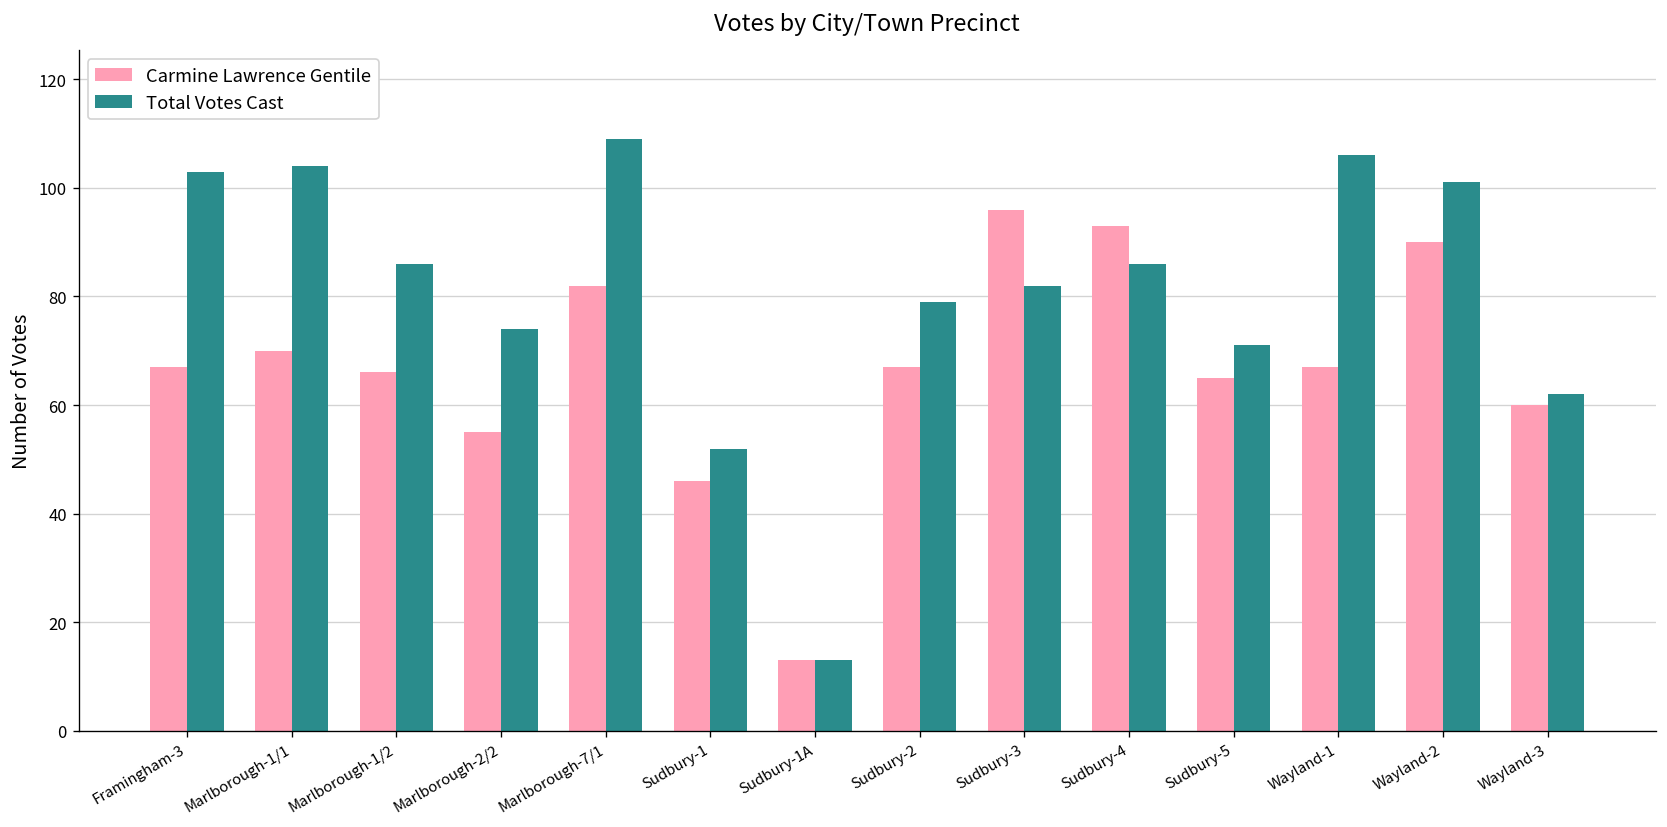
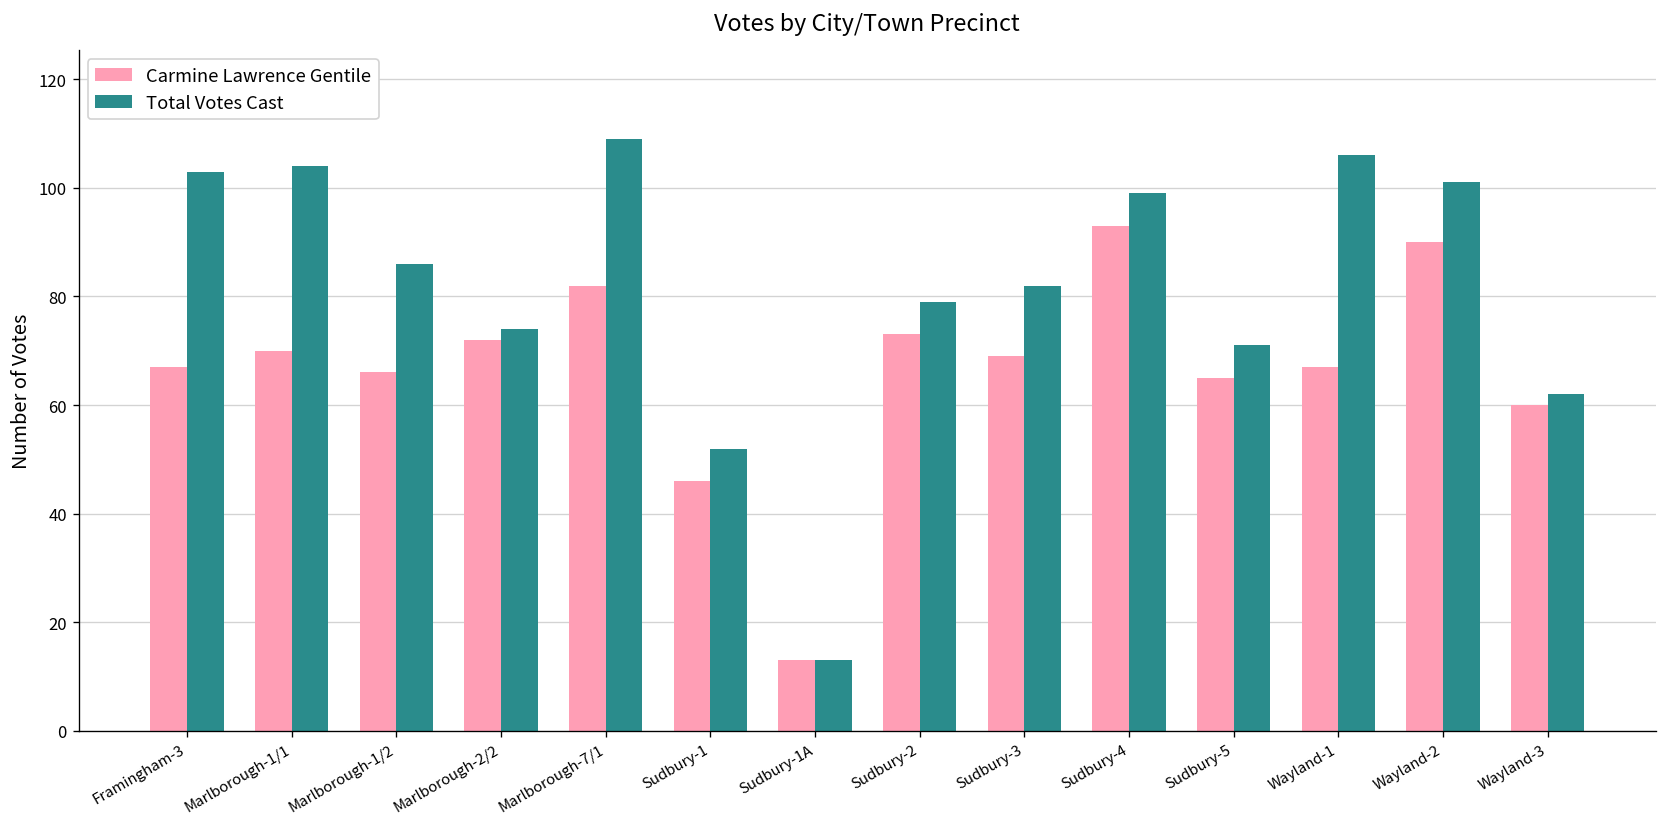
  {
    "Carmine Lawrence Gentile": {
      "Framingham-3": 67,
      "Marlborough-1/1": 70,
      "Marlborough-1/2": 66,
-     "Marlborough-2/2": 55,
+     "Marlborough-2/2": 72,
      "Marlborough-7/1": 82,
      "Sudbury-1": 46,
      "Sudbury-1A": 13,
-     "Sudbury-2": 67,
-     "Sudbury-3": 96,
+     "Sudbury-2": 73,
+     "Sudbury-3": 69,
      "Sudbury-4": 93,
      "Sudbury-5": 65,
      "Wayland-1": 67,
      "Wayland-2": 90,
      "Wayland-3": 60
    },
    "Total Votes Cast": {
      "Framingham-3": 103,
      "Marlborough-1/1": 104,
      "Marlborough-1/2": 86,
      "Marlborough-2/2": 74,
      "Marlborough-7/1": 109,
      "Sudbury-1": 52,
      "Sudbury-1A": 13,
      "Sudbury-2": 79,
      "Sudbury-3": 82,
-     "Sudbury-4": 86,
+     "Sudbury-4": 99,
      "Sudbury-5": 71,
      "Wayland-1": 106,
      "Wayland-2": 101,
      "Wayland-3": 62
    }
  }
